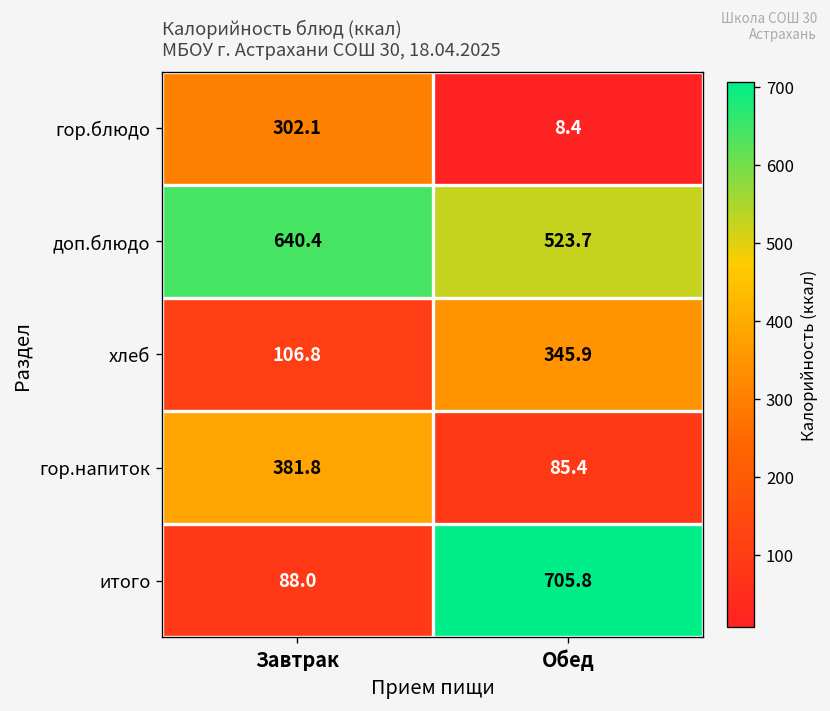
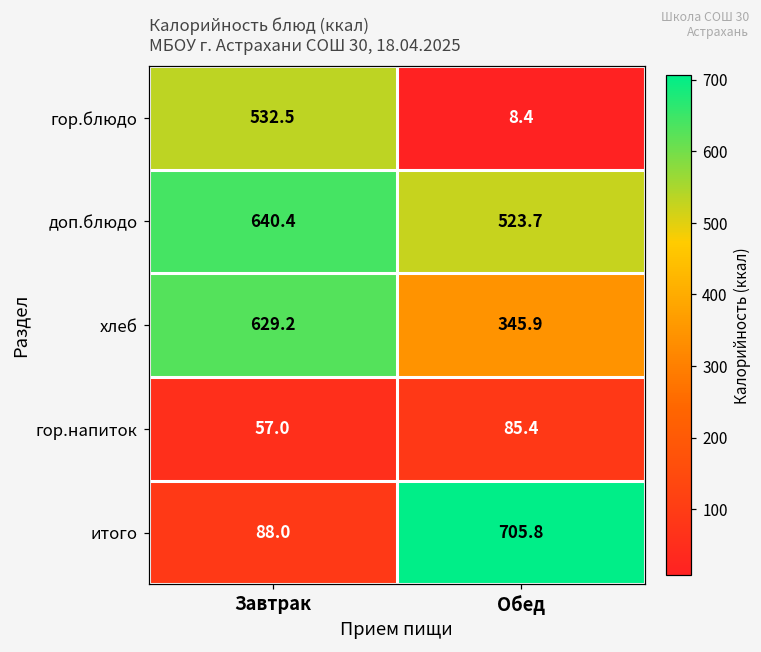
  {
    "гор.блюдо": {
-     "Завтрак": 302.1,
+     "Завтрак": 532.5,
      "Обед": 8.4
    },
    "доп.блюдо": {
      "Завтрак": 640.4,
      "Обед": 523.7
    },
    "хлеб": {
-     "Завтрак": 106.8,
+     "Завтрак": 629.2,
      "Обед": 345.9
    },
    "гор.напиток": {
-     "Завтрак": 381.8,
+     "Завтрак": 57.0,
      "Обед": 85.4
    },
    "итого": {
      "Завтрак": 88.0,
      "Обед": 705.8
    }
  }
